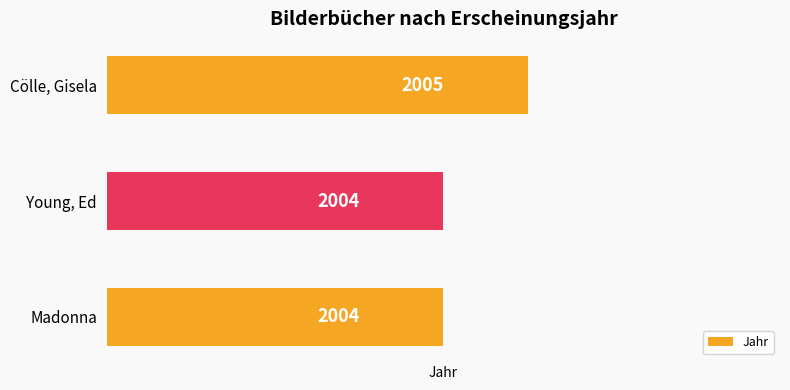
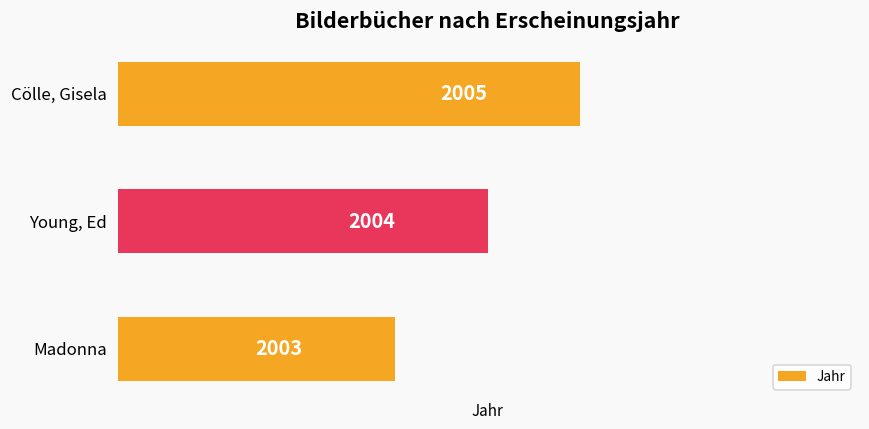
  {
    "Cölle, Gisela": 2005,
    "Young, Ed": 2004,
-   "Madonna": 2004
+   "Madonna": 2003
  }
